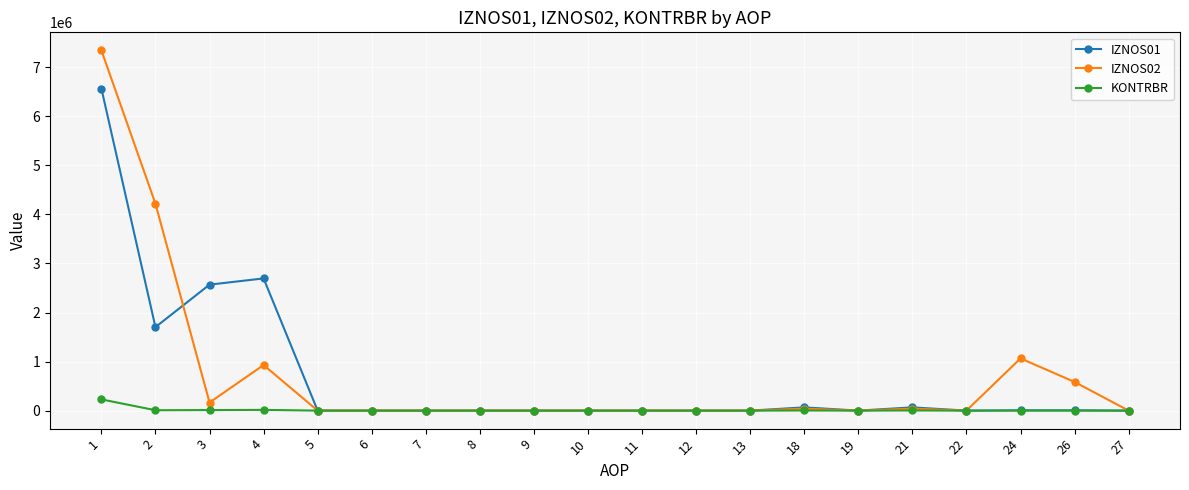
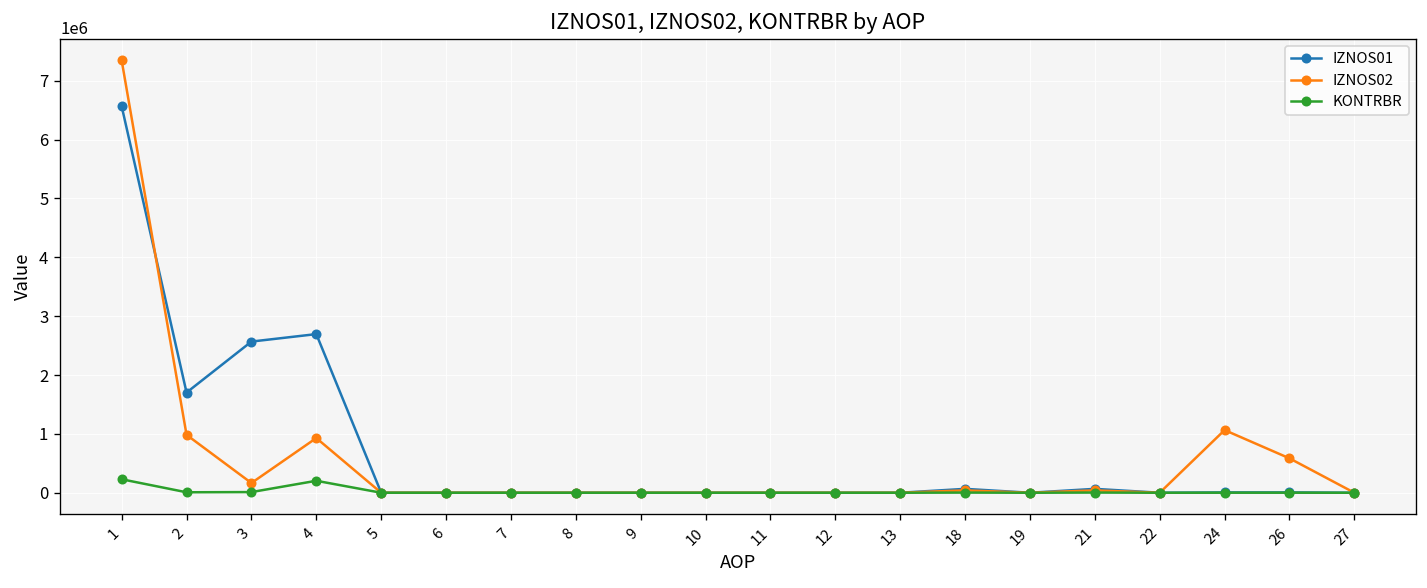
  {
    "IZNOS01": {
      "1": 6600000,
      "2": 1700000,
      "3": 2600000,
      "4": 2700000
    },
    "IZNOS02": {
      "1": 7300000,
-     "2": 4200000,
+     "2": 1000000,
      "3": 200000,
      "4": 900000,
      "24": 1100000,
      "26": 600000
    },
    "KONTRBR": {
      "1": 200000,
      "2": 0,
      "3": 0,
-     "4": 0
+     "4": 200000
    }
  }
